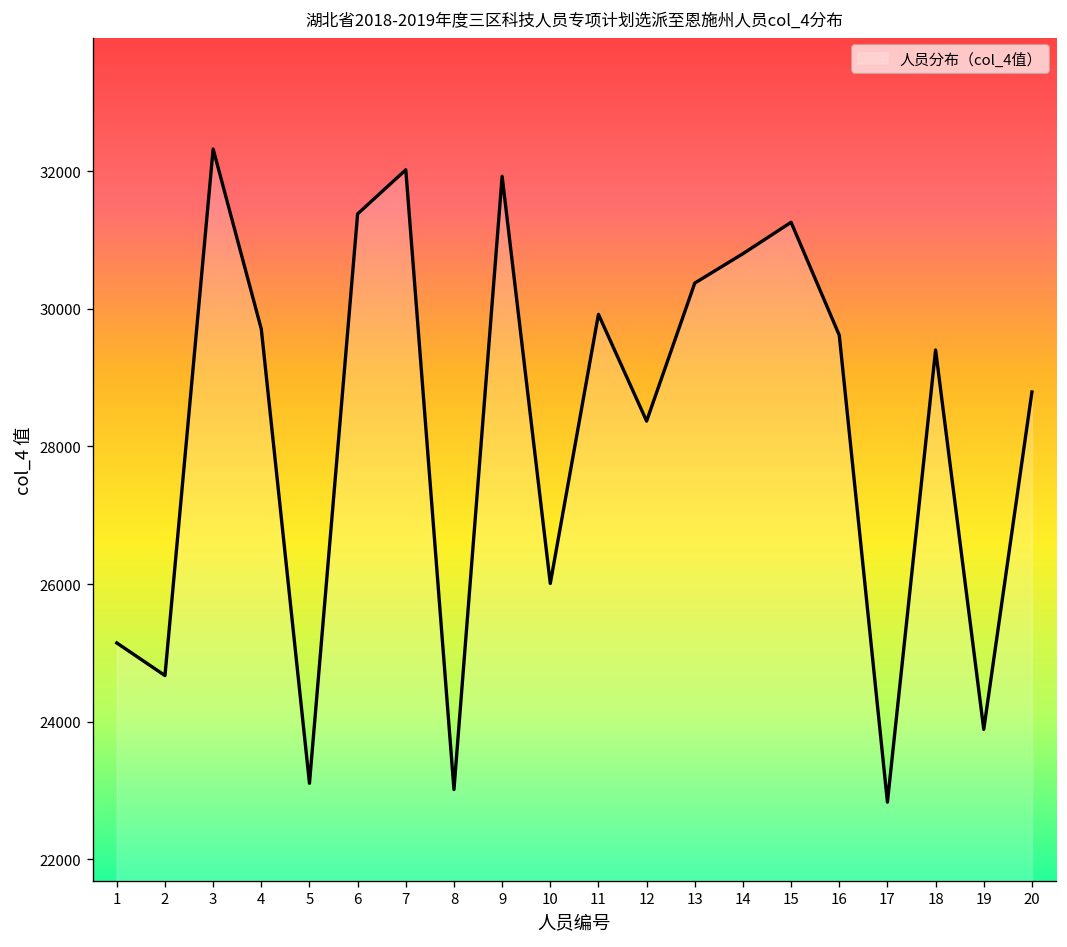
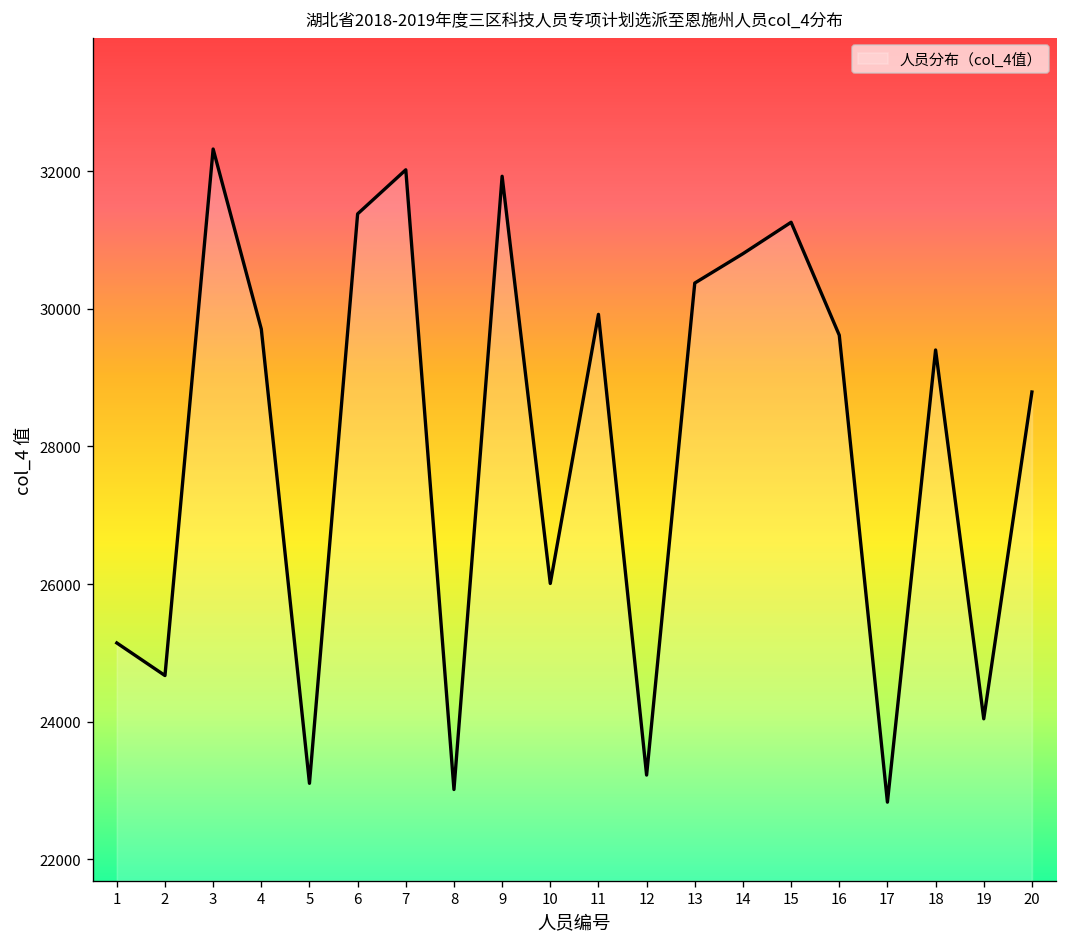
  {
    "1": 25100,
    "2": 24700,
    "3": 32300,
    "4": 29700,
    "5": 23100,
    "6": 31400,
    "7": 32000,
    "8": 23000,
    "9": 31900,
    "10": 26000,
    "11": 29900,
-   "12": 28400,
+   "12": 23200,
    "13": 30400,
    "14": 30800,
    "15": 31300,
    "16": 29600,
    "17": 22800,
    "18": 29400,
-   "19": 23900,
+   "19": 24000,
    "20": 28800
  }
